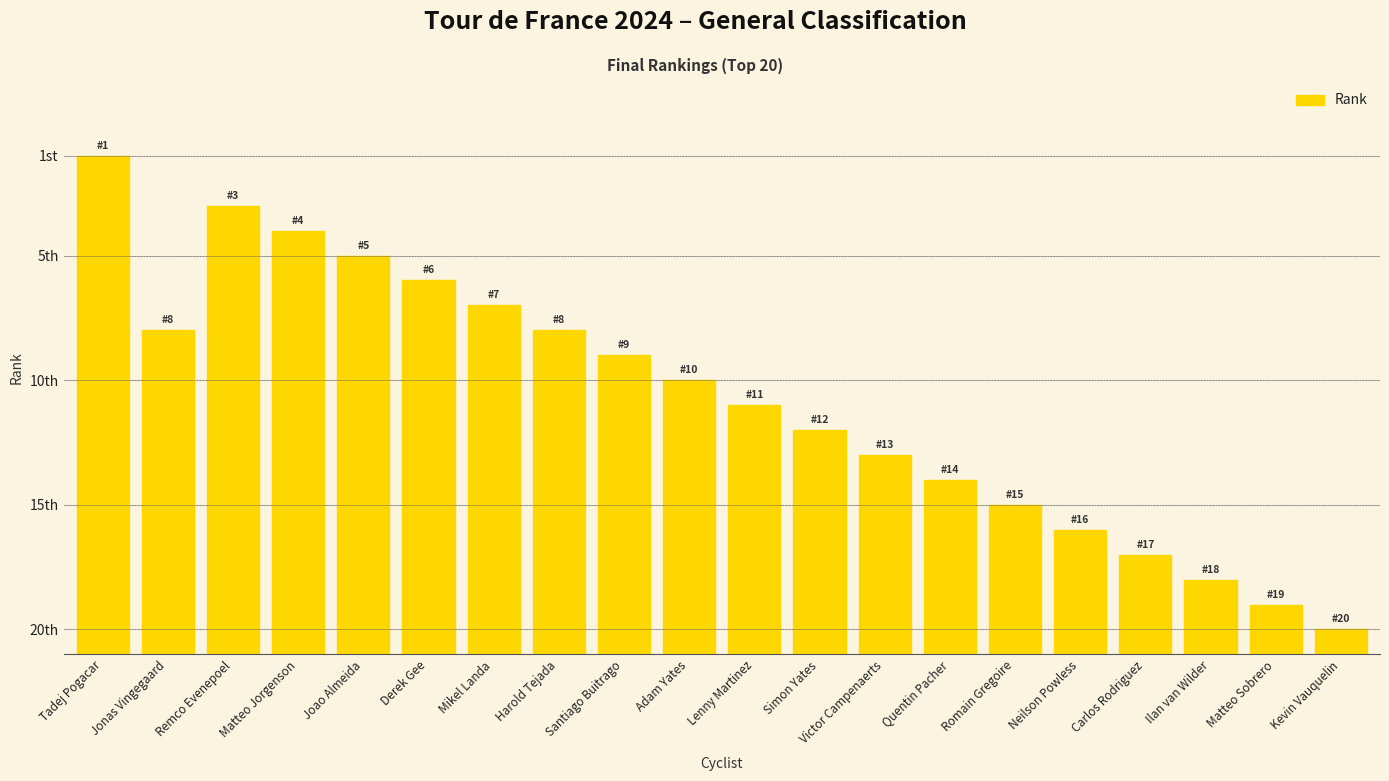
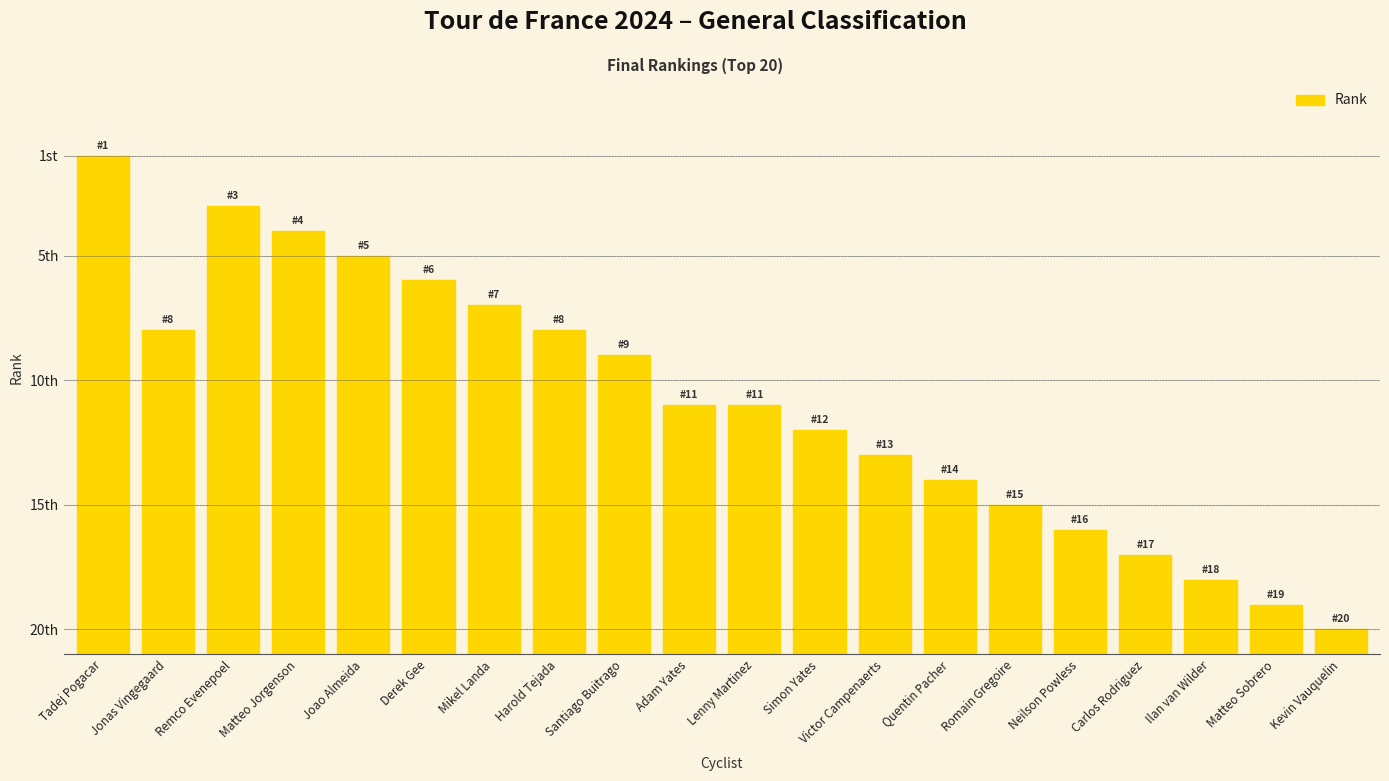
  {
-   "Adam Yates": 10
+   "Adam Yates": 11
  }
